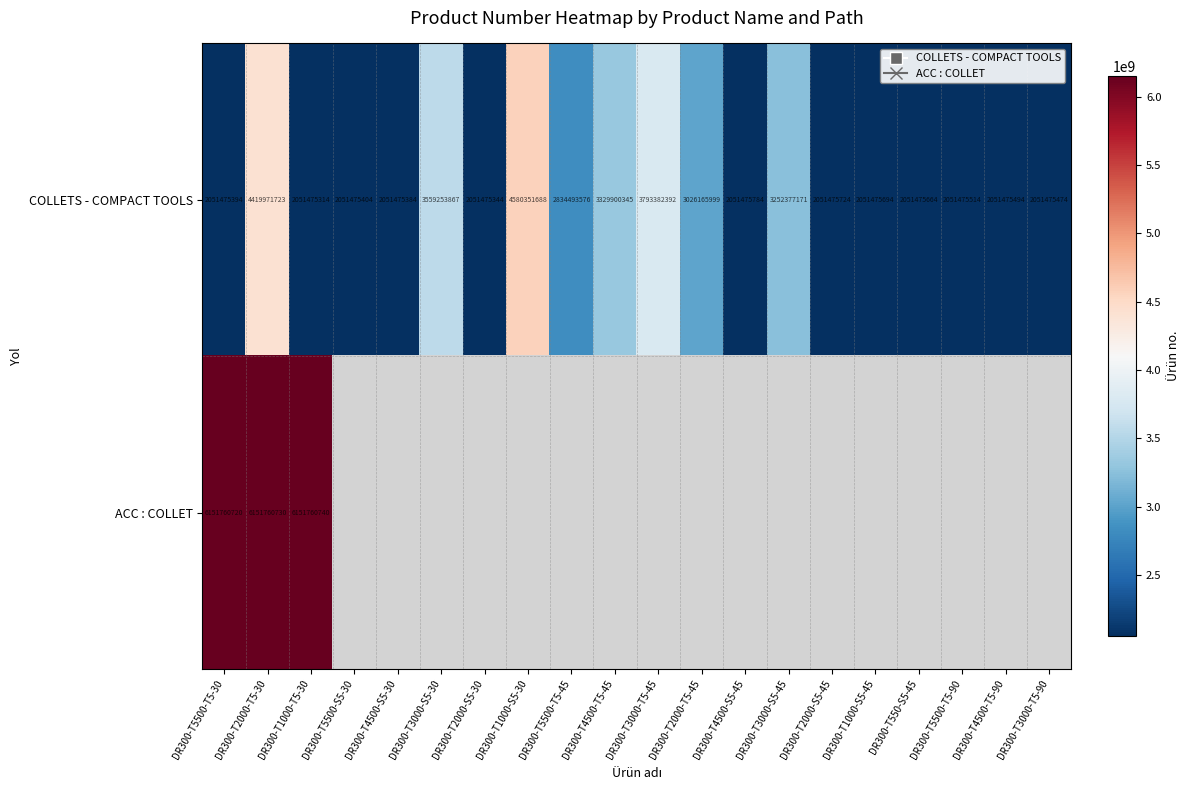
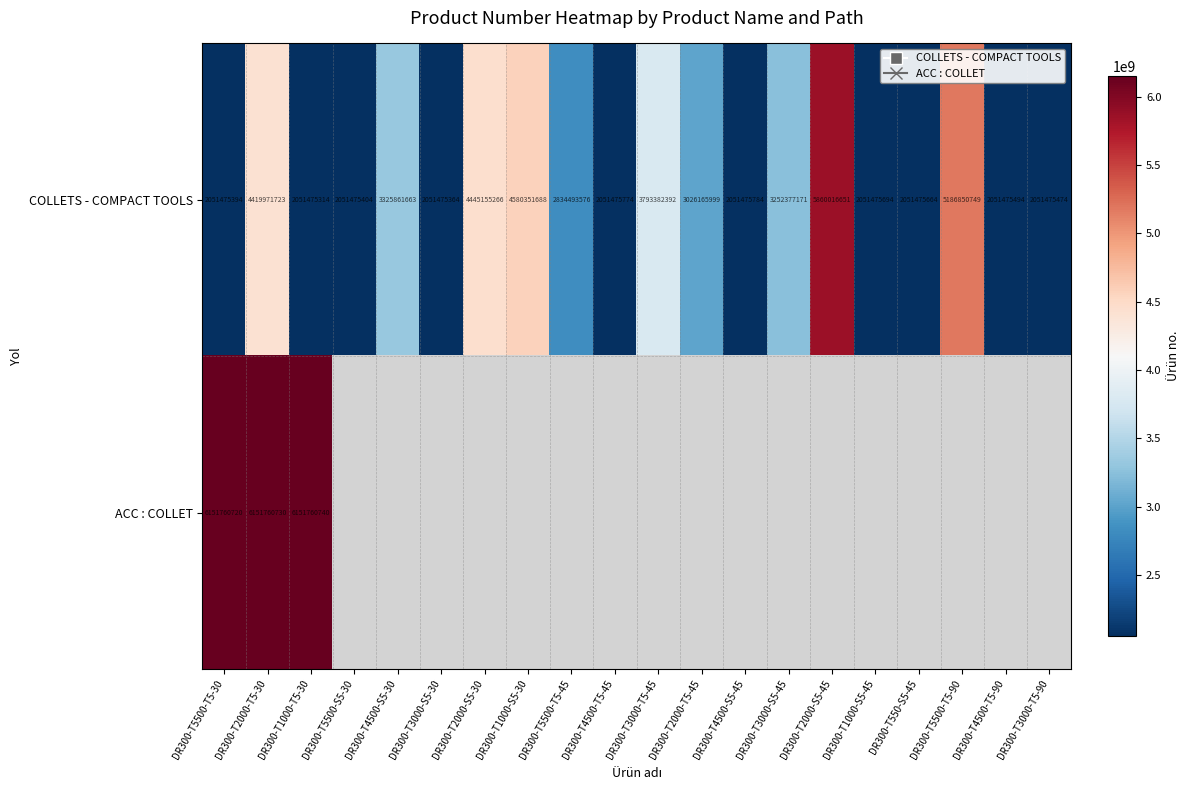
  {
    "COLLETS - COMPACT TOOLS": {
      "DR300-T5500-T5-30": 2051475394,
      "DR300-T2000-T5-30": 4419971723,
      "DR300-T1000-T5-30": 2051475314,
      "DR300-T5500-S5-30": 2051475404,
-     "DR300-T4500-S5-30": 2051475384,
-     "DR300-T3000-S5-30": 3559253867,
-     "DR300-T2000-S5-30": 2051475344,
+     "DR300-T4500-S5-30": 3325861663,
+     "DR300-T3000-S5-30": 2051475364,
+     "DR300-T2000-S5-30": 4445155266,
      "DR300-T1000-S5-30": 4580351688,
      "DR300-T5500-T5-45": 2834493576,
-     "DR300-T4500-T5-45": 3329900345,
+     "DR300-T4500-T5-45": 2051475774,
      "DR300-T3000-T5-45": 3793382392,
      "DR300-T2000-T5-45": 3026165999,
      "DR300-T4500-S5-45": 2051475784,
      "DR300-T3000-S5-45": 3252377171,
-     "DR300-T2000-S5-45": 2051475724,
+     "DR300-T2000-S5-45": 5860016651,
      "DR300-T1000-S5-45": 2051475694,
      "DR300-T550-S5-45": 2051475664,
-     "DR300-T5500-T5-90": 2051475514,
+     "DR300-T5500-T5-90": 5186850749,
      "DR300-T4500-T5-90": 2051475494,
      "DR300-T3000-T5-90": 2051475474
    },
    "ACC : COLLET": {
      "DR300-T5500-T5-30": 6151760720,
      "DR300-T2000-T5-30": 6151760730,
      "DR300-T1000-T5-30": 6151760740
    }
  }
